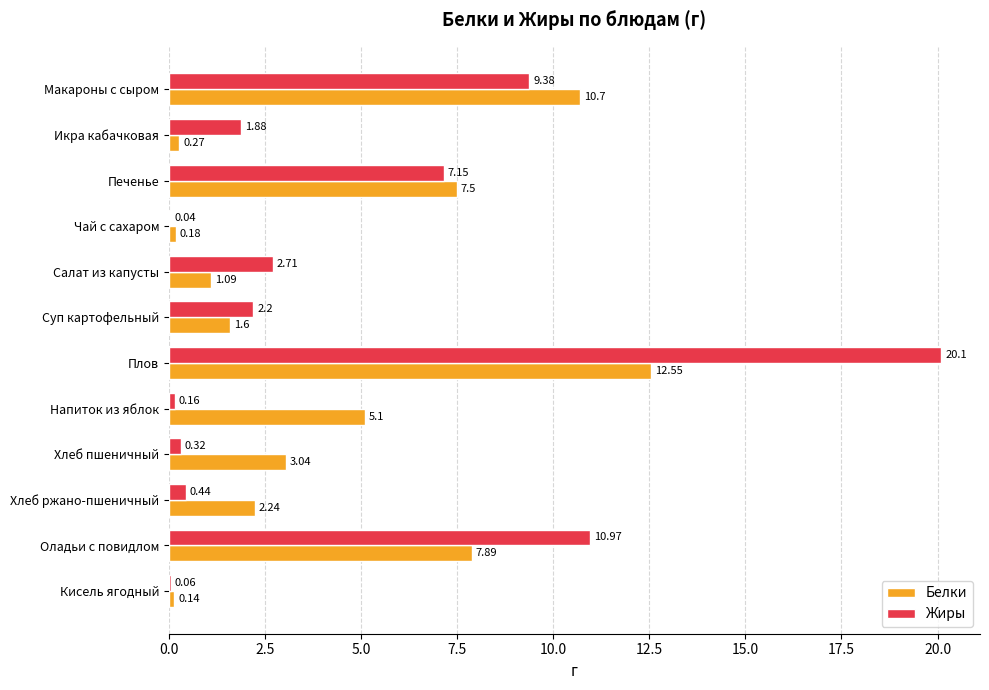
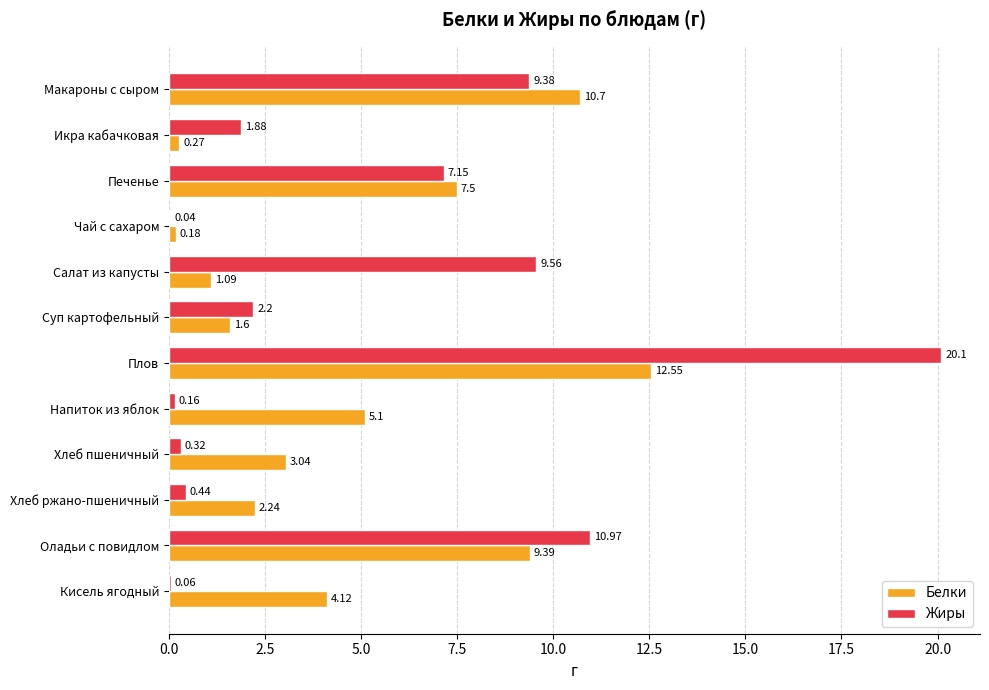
  {
    "Белки": {
      "Макароны с сыром": 10.7,
      "Икра кабачковая": 0.27,
      "Печенье": 7.5,
      "Чай с сахаром": 0.18,
      "Салат из капусты": 1.09,
      "Суп картофельный": 1.6,
      "Плов": 12.55,
      "Напиток из яблок": 5.1,
      "Хлеб пшеничный": 3.04,
      "Хлеб ржано-пшеничный": 2.24,
-     "Оладьи с повидлом": 7.89,
-     "Кисель ягодный": 0.14
+     "Оладьи с повидлом": 9.39,
+     "Кисель ягодный": 4.12
    },
    "Жиры": {
      "Макароны с сыром": 9.38,
      "Икра кабачковая": 1.88,
      "Печенье": 7.15,
      "Чай с сахаром": 0.04,
-     "Салат из капусты": 2.71,
+     "Салат из капусты": 9.56,
      "Суп картофельный": 2.2,
      "Плов": 20.1,
      "Напиток из яблок": 0.16,
      "Хлеб пшеничный": 0.32,
      "Хлеб ржано-пшеничный": 0.44,
      "Оладьи с повидлом": 10.97,
      "Кисель ягодный": 0.06
    }
  }
